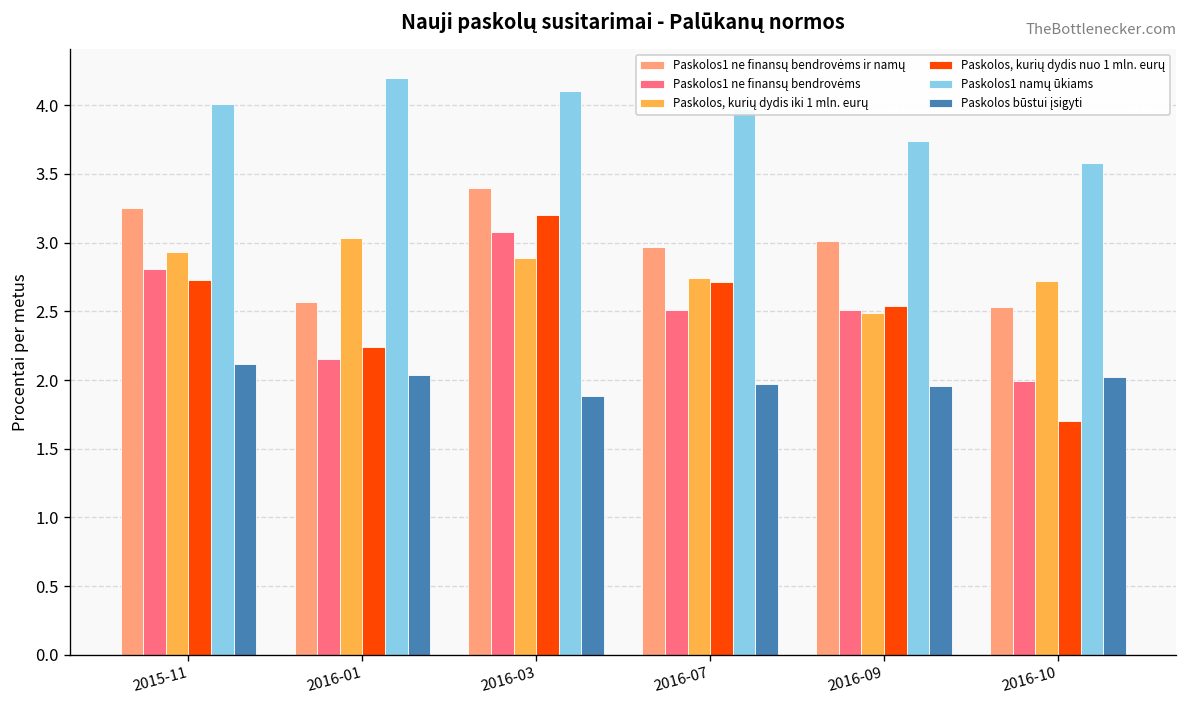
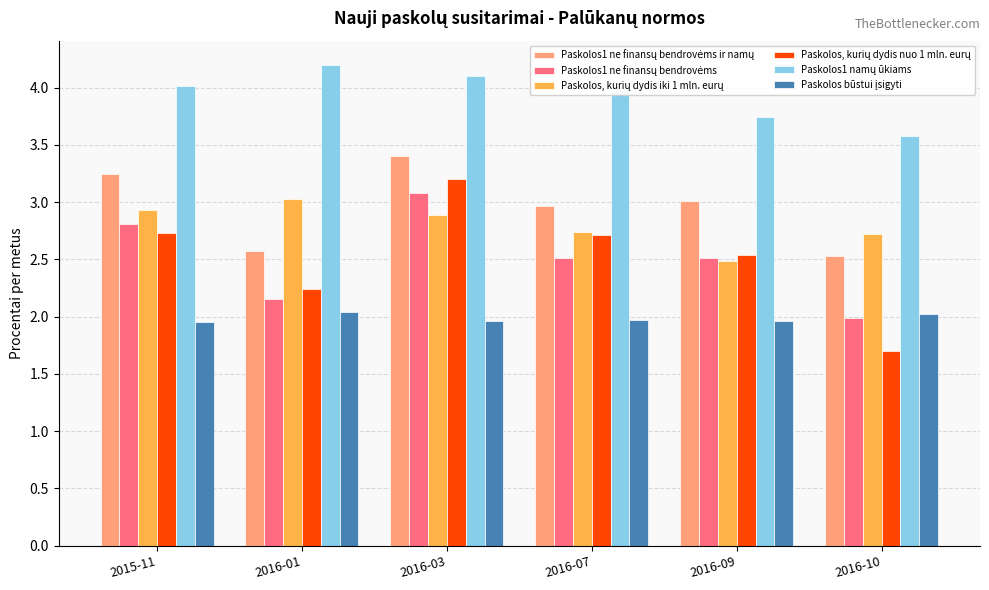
  {
    "Paskolos, kurių dydis nuo 1 mln. eurų": {
      "2015-11": 2.73,
      "2016-01": 2.24,
      "2016-03": 3.20,
      "2016-07": 2.71,
      "2016-09": 2.54,
      "2016-10": 1.70
    },
    "Paskolos1 namų ūkiams": {
      "2015-11": 4.01,
      "2016-01": 4.20,
      "2016-03": 4.10,
      "2016-09": 3.74,
      "2016-10": 3.58
    },
    "Paskolos būstui įsigyti": {
-     "2015-11": 2.12,
+     "2015-11": 1.95,
      "2016-01": 2.04,
-     "2016-03": 1.88,
+     "2016-03": 1.96,
      "2016-07": 1.97,
      "2016-09": 1.96,
      "2016-10": 2.02
    }
  }
